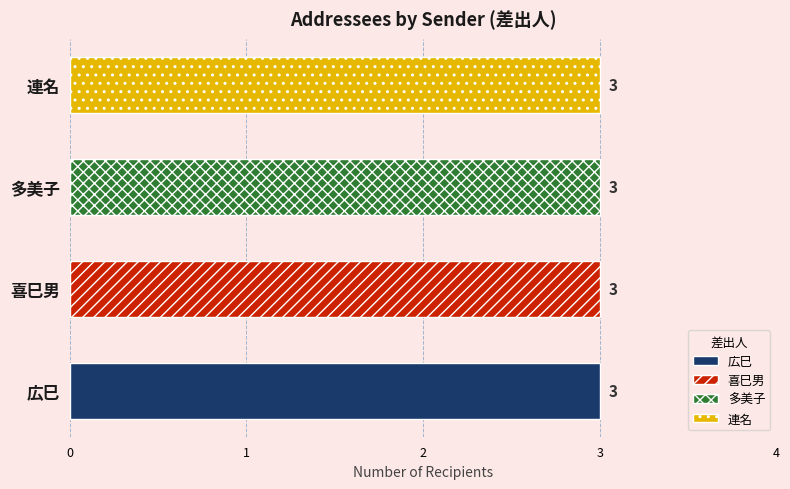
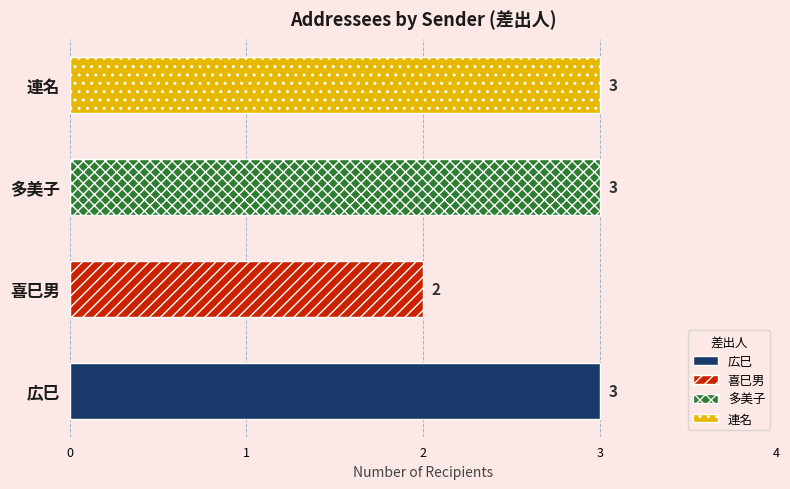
  {
    "連名": 3,
    "多美子": 3,
-   "喜巳男": 3,
+   "喜巳男": 2,
    "広巳": 3
  }
